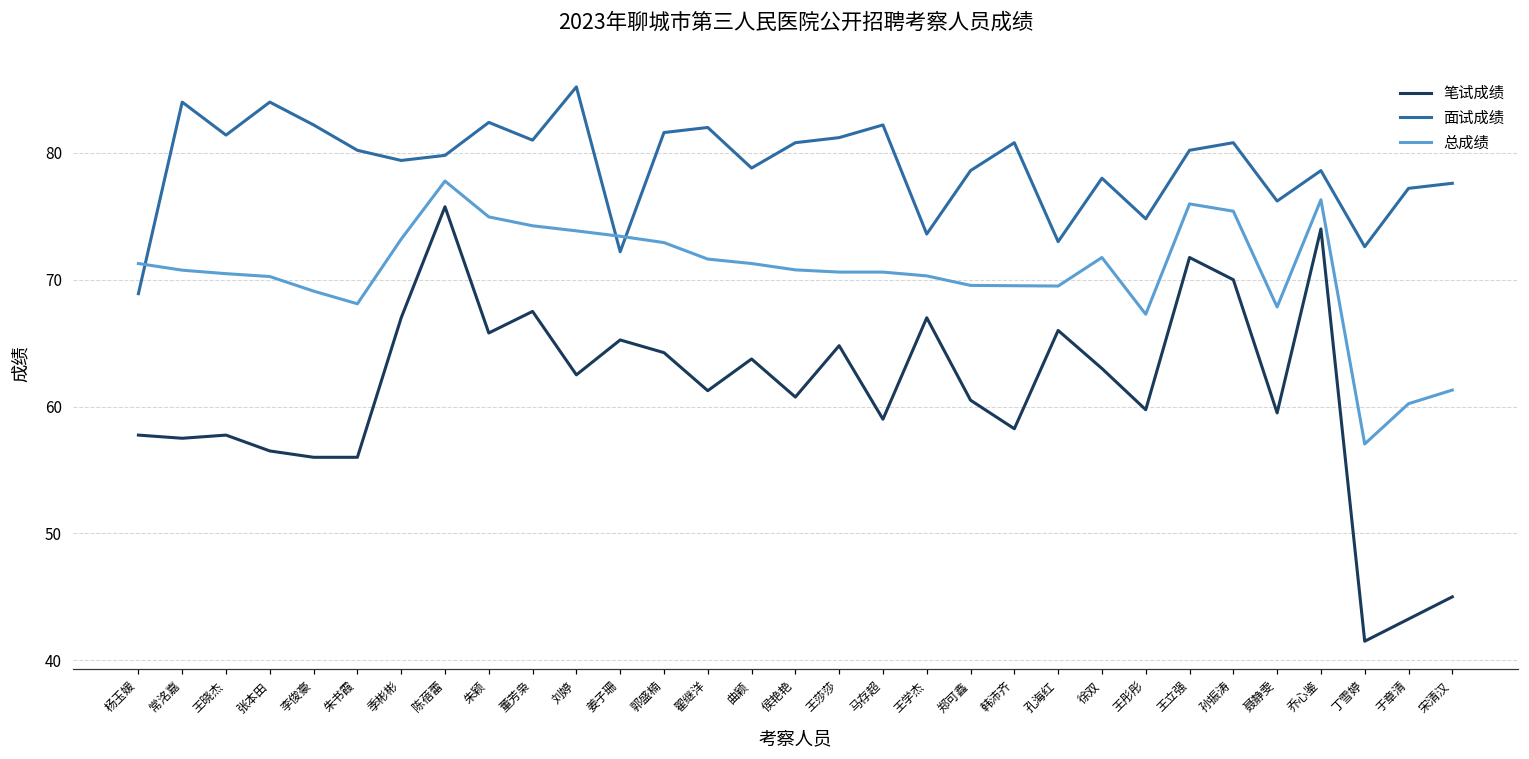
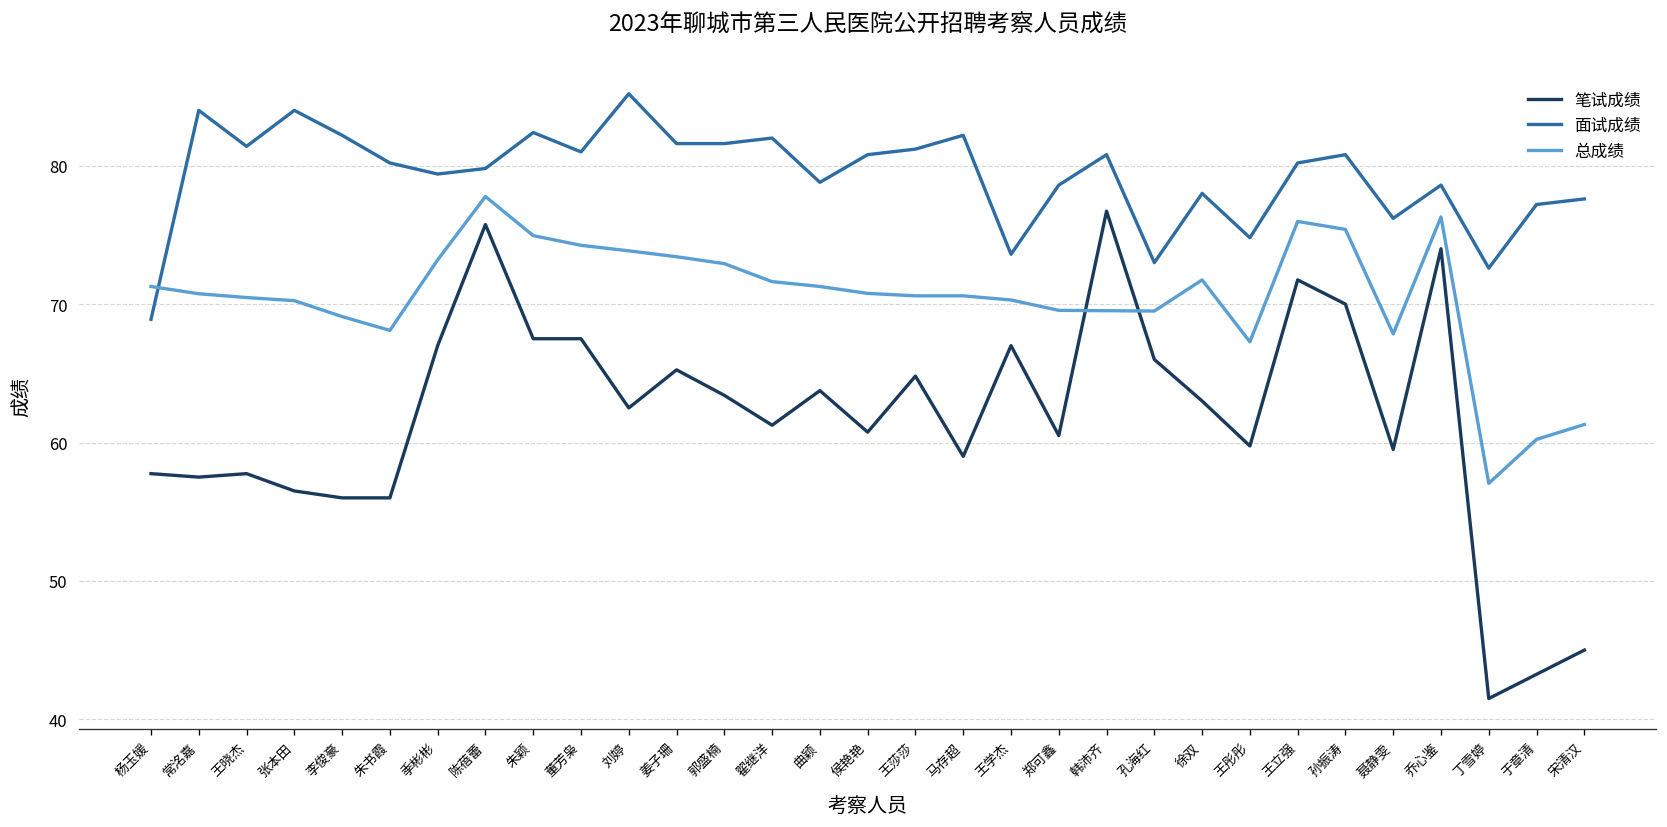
  {
    "笔试成绩": {
      "杨玉媛": 57.8,
      "常洺嘉": 57.5,
      "王晓杰": 57.8,
      "张本田": 56.5,
      "李俊豪": 56.0,
      "朱书霞": 56.0,
      "季彬彬": 67.0,
      "陈蓓蕾": 75.8,
-     "朱颖": 65.8,
+     "朱颖": 67.5,
      "董芳枭": 67.5,
      "刘婷": 62.5,
      "姜子珊": 65.3,
-     "郭盛楠": 64.3,
+     "郭盛楠": 63.4,
      "翟继洋": 61.3,
      "曲颖": 63.8,
      "侯艳艳": 60.8,
      "王莎莎": 64.8,
      "马存超": 59.0,
      "王学杰": 67.0,
      "郑可鑫": 60.5,
-     "韩沛齐": 58.3,
+     "韩沛齐": 76.7,
      "孔海红": 66.0,
      "徐双": 63.0,
      "王彤彤": 59.8,
      "王立强": 71.8,
      "孙振涛": 70.0,
      "聂静雯": 59.5,
      "乔心鉴": 74.0,
      "丁雪婷": 41.5,
      "于章清": 43.3,
      "宋清汉": 45.0
    },
    "面试成绩": {
      "杨玉媛": 68.9,
      "常洺嘉": 84.0,
      "王晓杰": 81.4,
      "张本田": 84.0,
      "李俊豪": 82.2,
      "朱书霞": 80.2,
      "季彬彬": 79.4,
      "陈蓓蕾": 79.8,
      "朱颖": 82.4,
      "董芳枭": 81.0,
      "刘婷": 85.2,
-     "姜子珊": 72.2,
+     "姜子珊": 81.6,
      "郭盛楠": 81.6,
      "翟继洋": 82.0,
      "曲颖": 78.8,
      "侯艳艳": 80.8,
      "王莎莎": 81.2,
      "马存超": 82.2,
      "王学杰": 73.6,
      "郑可鑫": 78.6,
      "韩沛齐": 80.8,
      "孔海红": 73.0,
      "徐双": 78.0,
      "王彤彤": 74.8,
      "王立强": 80.2,
      "孙振涛": 80.8,
      "聂静雯": 76.2,
      "乔心鉴": 78.6,
      "丁雪婷": 72.6,
      "于章清": 77.2,
      "宋清汉": 77.6
    },
    "总成绩": {
      "杨玉媛": 71.3,
      "常洺嘉": 70.8,
      "王晓杰": 70.5,
      "张本田": 70.3,
      "李俊豪": 69.1,
      "朱书霞": 68.1,
      "季彬彬": 73.2,
      "陈蓓蕾": 77.8,
      "朱颖": 75.0,
      "董芳枭": 74.3,
      "刘婷": 73.9,
      "姜子珊": 73.4,
      "郭盛楠": 72.9,
      "翟继洋": 71.6,
      "曲颖": 71.3,
      "侯艳艳": 70.8,
      "王莎莎": 70.6,
      "马存超": 70.6,
      "王学杰": 70.3,
      "郑可鑫": 69.6,
      "韩沛齐": 69.5,
      "孔海红": 69.5,
      "徐双": 71.8,
      "王彤彤": 67.3,
      "王立强": 76.0,
      "孙振涛": 75.4,
      "聂静雯": 67.9,
      "乔心鉴": 76.3,
      "丁雪婷": 57.1,
      "于章清": 60.2,
      "宋清汉": 61.3
    }
  }
